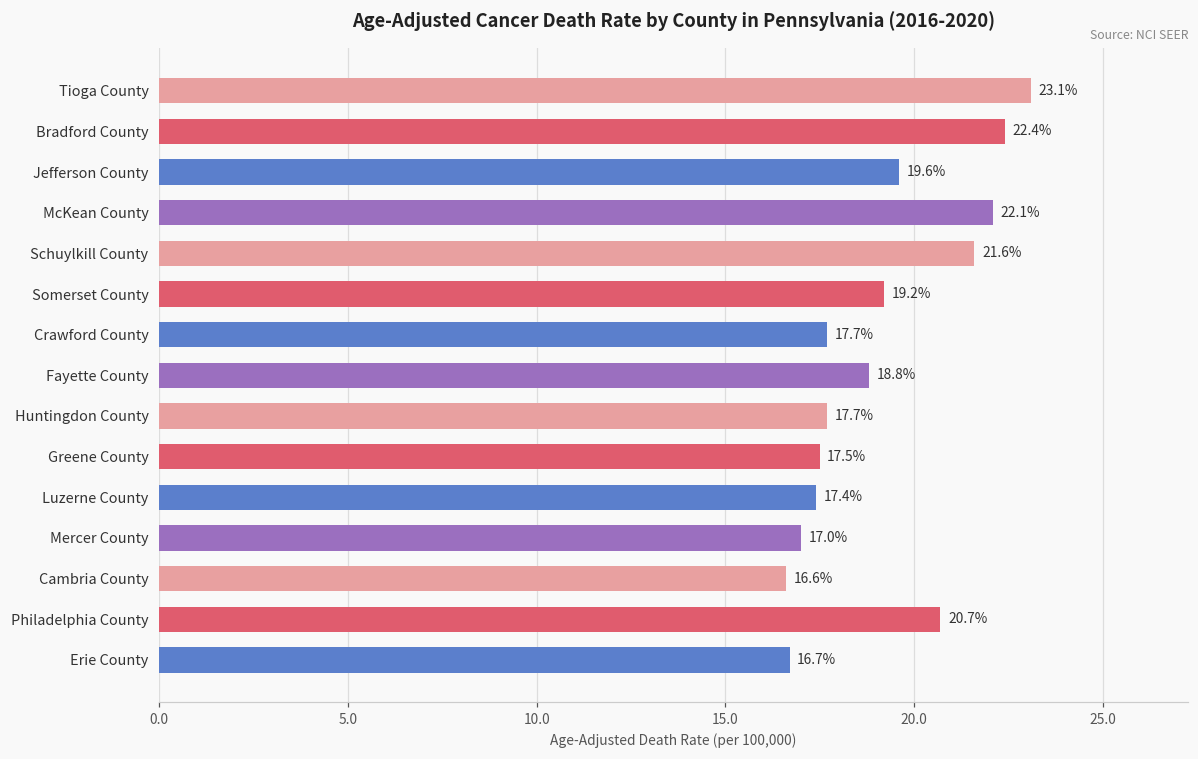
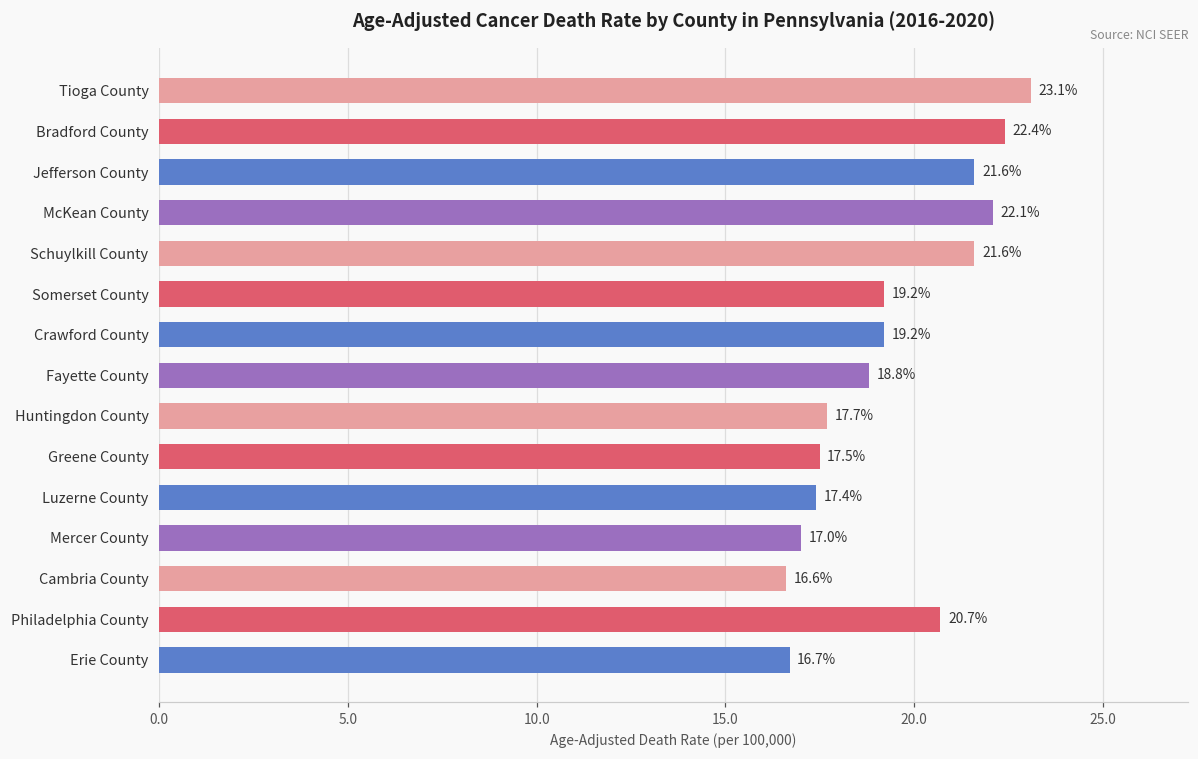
  {
    "Tioga County": "23.1%",
    "Bradford County": "22.4%",
-   "Jefferson County": "19.6%",
+   "Jefferson County": "21.6%",
    "McKean County": "22.1%",
    "Schuylkill County": "21.6%",
    "Somerset County": "19.2%",
-   "Crawford County": "17.7%",
+   "Crawford County": "19.2%",
    "Fayette County": "18.8%",
    "Huntingdon County": "17.7%",
    "Greene County": "17.5%",
    "Luzerne County": "17.4%",
    "Mercer County": "17.0%",
    "Cambria County": "16.6%",
    "Philadelphia County": "20.7%",
    "Erie County": "16.7%"
  }
